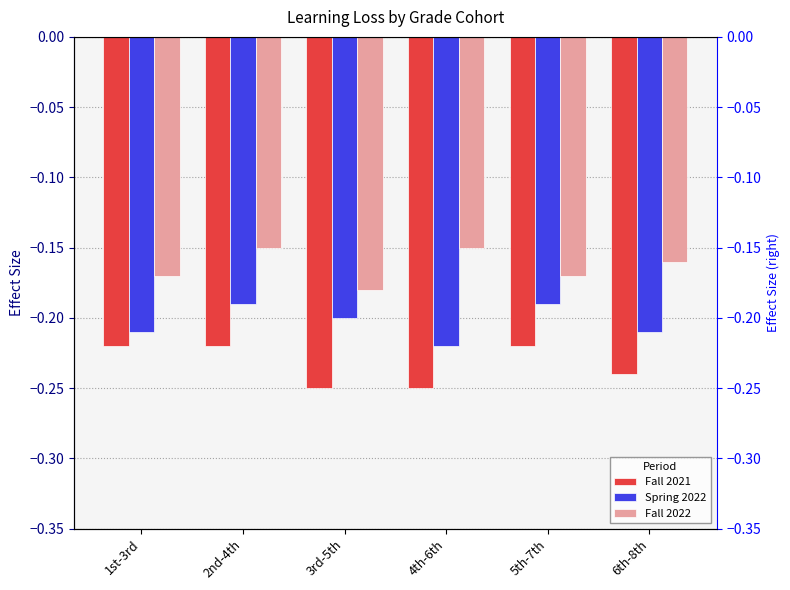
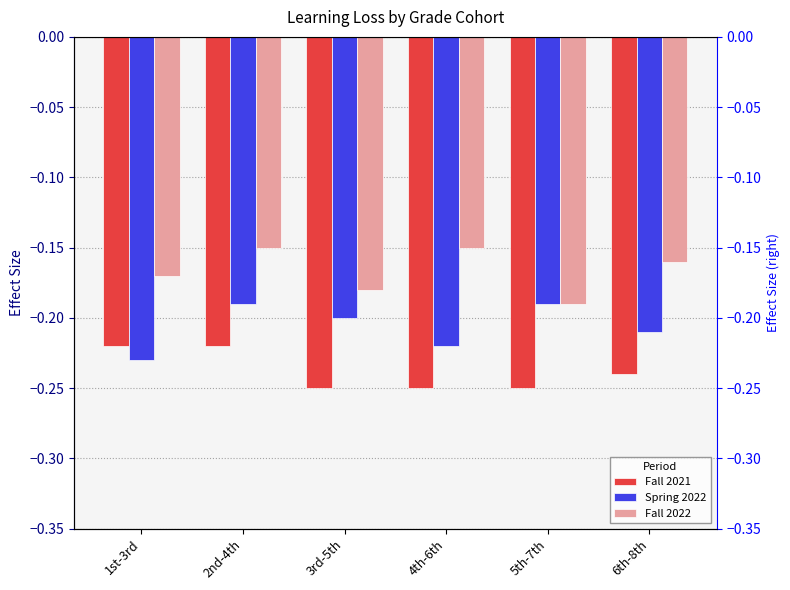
  {
    "Fall 2021": {
      "1st-3rd": -0.22,
      "2nd-4th": -0.22,
      "3rd-5th": -0.25,
      "4th-6th": -0.25,
-     "5th-7th": -0.22,
+     "5th-7th": -0.25,
      "6th-8th": -0.24
    },
    "Spring 2022": {
-     "1st-3rd": -0.21,
+     "1st-3rd": -0.23,
      "2nd-4th": -0.19,
      "3rd-5th": -0.20,
      "4th-6th": -0.22,
      "5th-7th": -0.19,
      "6th-8th": -0.21
    },
    "Fall 2022": {
      "1st-3rd": -0.17,
      "2nd-4th": -0.15,
      "3rd-5th": -0.18,
      "4th-6th": -0.15,
-     "5th-7th": -0.17,
+     "5th-7th": -0.19,
      "6th-8th": -0.16
    }
  }
